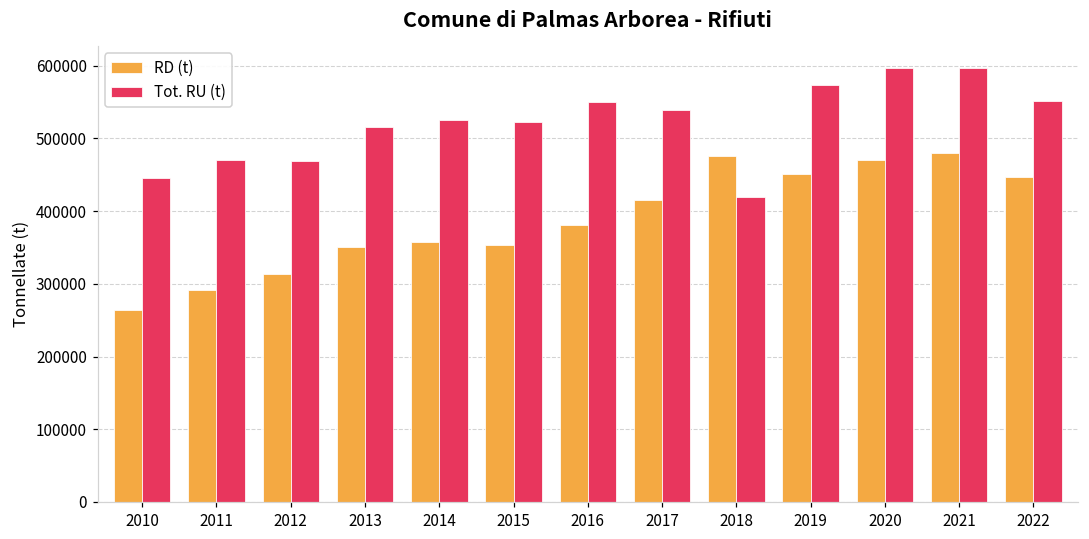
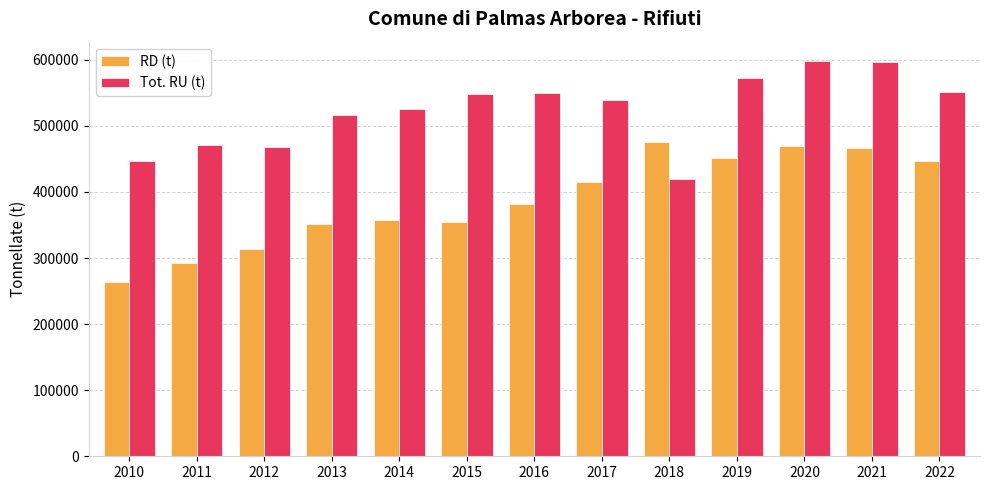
  {
    "RD (t)": {
      "2010": 260000,
      "2011": 290000,
      "2012": 310000,
      "2013": 350000,
      "2014": 360000,
      "2015": 350000,
      "2016": 380000,
      "2017": 420000,
      "2018": 480000,
      "2019": 450000,
      "2020": 470000,
-     "2021": 480000,
+     "2021": 470000,
      "2022": 450000
    },
    "Tot. RU (t)": {
      "2010": 450000,
      "2011": 470000,
      "2012": 470000,
      "2013": 520000,
      "2014": 530000,
-     "2015": 520000,
+     "2015": 550000,
      "2016": 550000,
      "2017": 540000,
      "2018": 420000,
      "2019": 570000,
      "2020": 600000,
      "2021": 600000,
      "2022": 550000
    }
  }
